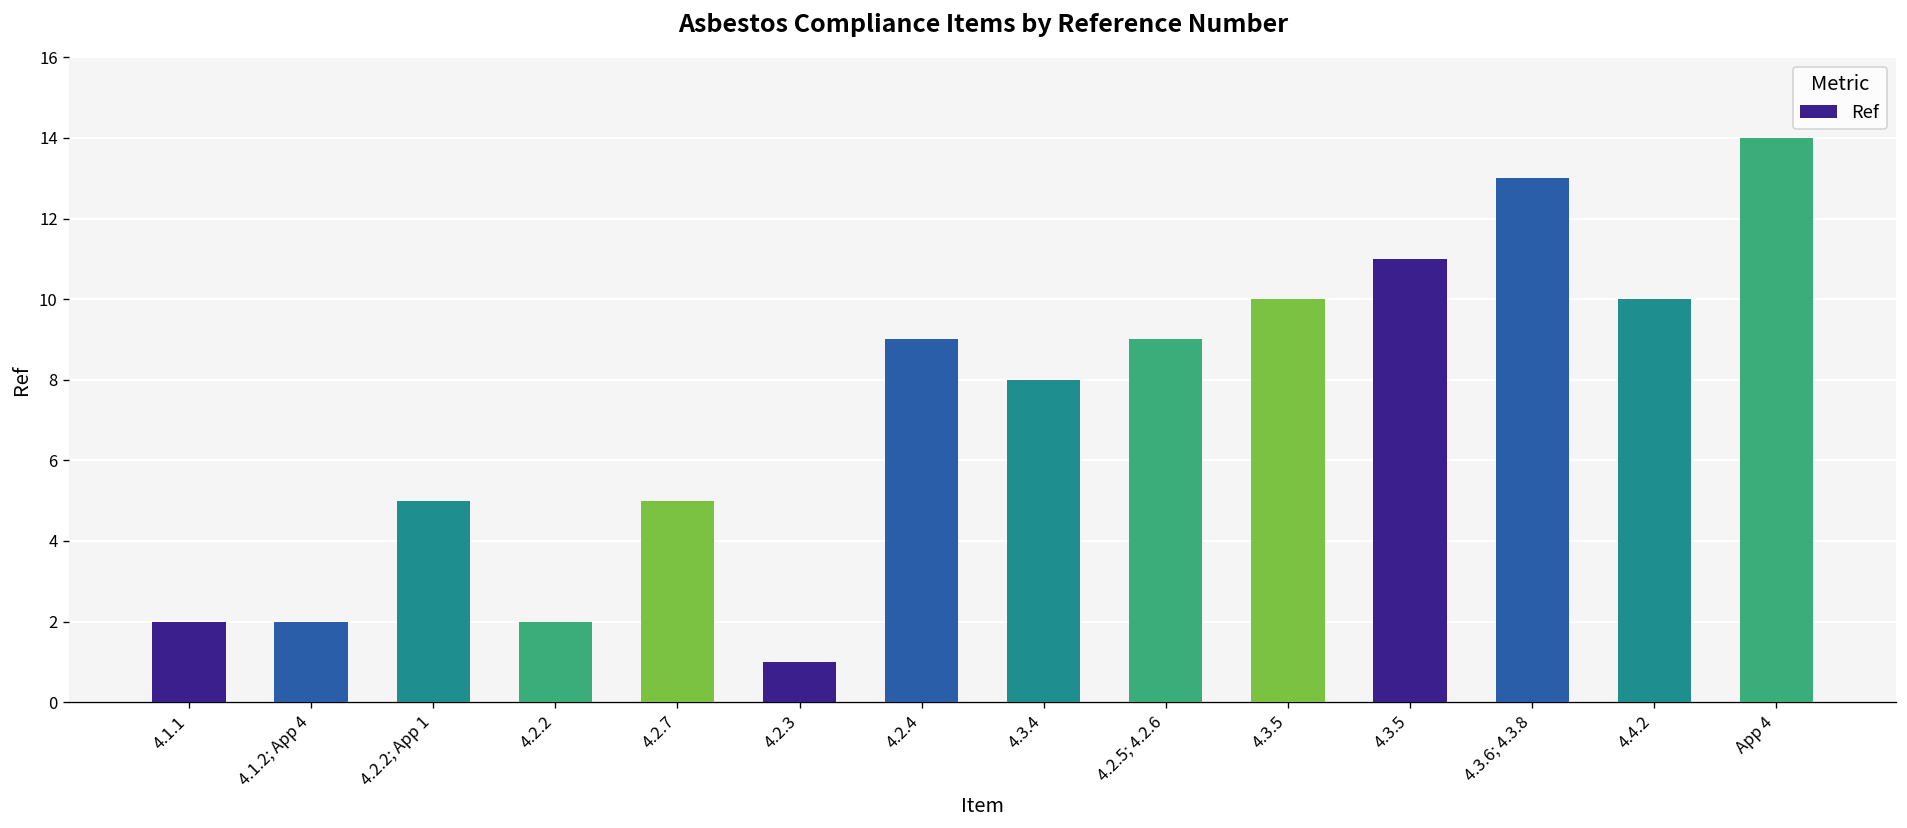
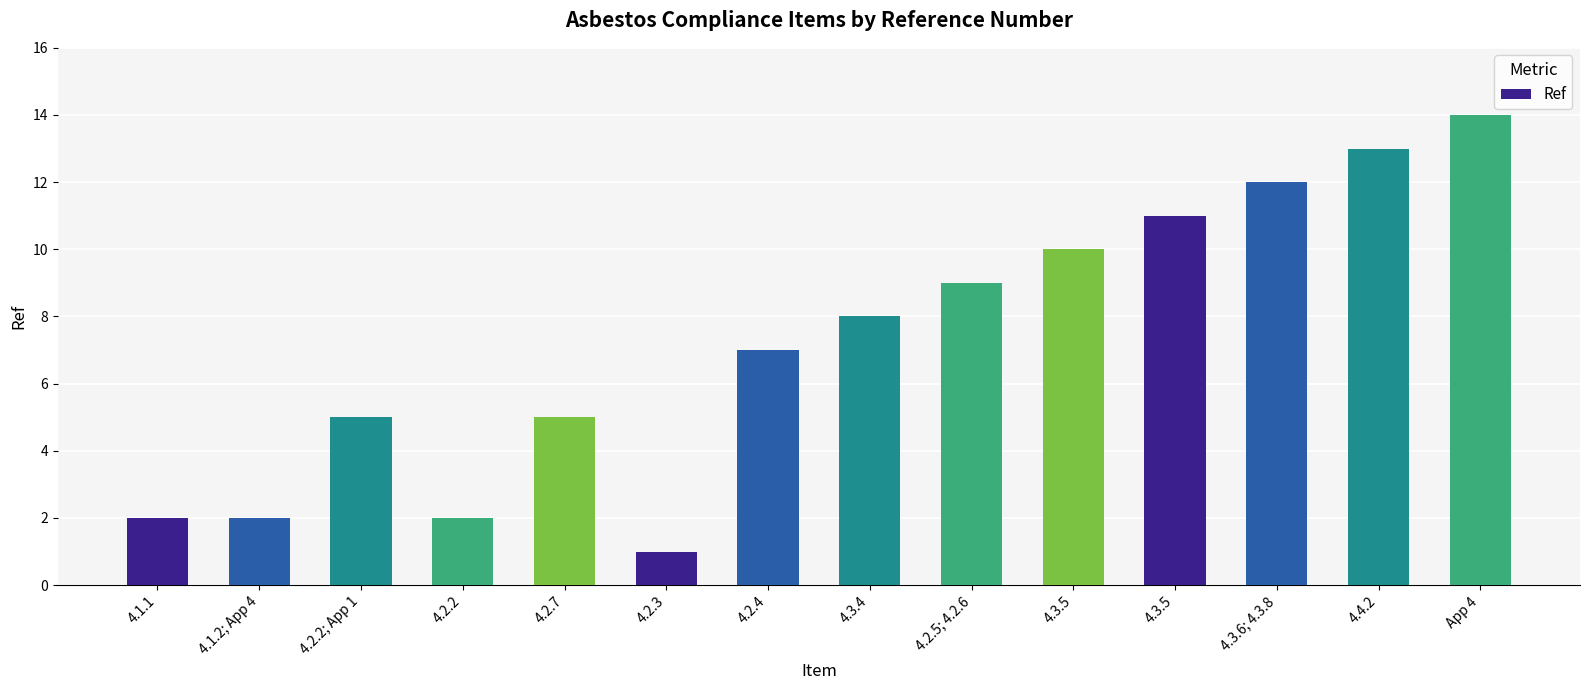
  {
    "4.1.1": 2,
    "4.1.2; App 4": 2,
    "4.2.2; App 1": 5,
    "4.2.2": 2,
    "4.2.7": 5,
    "4.2.3": 1,
-   "4.2.4": 9,
+   "4.2.4": 7,
    "4.3.4": 8,
    "4.2.5; 4.2.6": 9,
-   "4.3.6; 4.3.8": 13,
-   "4.4.2": 10,
+   "4.3.6; 4.3.8": 12,
+   "4.4.2": 13,
    "App 4": 14
  }
